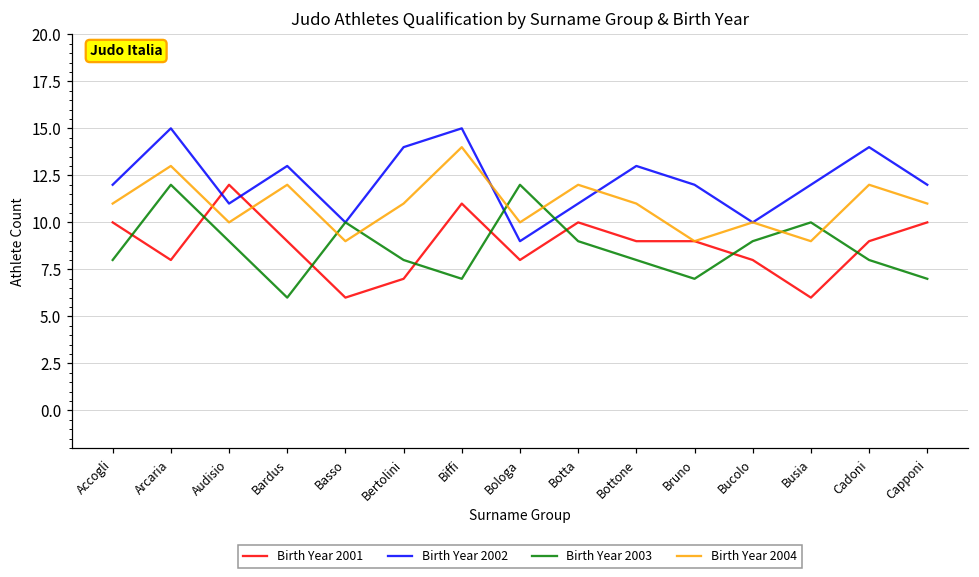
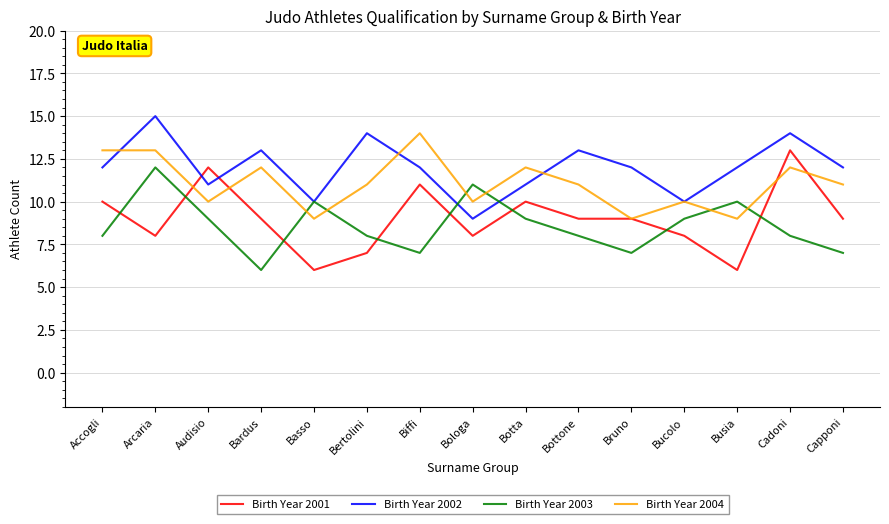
  {
    "Birth Year 2001": {
      "Accogli": 10,
      "Arcaria": 8,
      "Audisio": 12,
      "Bardus": 9,
      "Basso": 6,
      "Bertolini": 7,
      "Biffi": 11,
      "Bologa": 8,
      "Botta": 10,
      "Bottone": 9,
      "Bucolo": 8,
      "Busia": 6,
-     "Cadoni": 9,
-     "Capponi": 10
+     "Cadoni": 13,
+     "Capponi": 9
    },
    "Birth Year 2002": {
      "Accogli": 12,
      "Arcaria": 15,
      "Audisio": 11,
      "Bardus": 13,
      "Bertolini": 14,
-     "Biffi": 15,
+     "Biffi": 12,
      "Bologa": 9,
      "Botta": 11,
      "Bottone": 13,
      "Bruno": 12,
      "Busia": 12,
      "Cadoni": 14,
      "Capponi": 12
    },
    "Birth Year 2003": {
      "Accogli": 8,
      "Arcaria": 12,
      "Audisio": 9,
      "Bardus": 6,
      "Bertolini": 8,
      "Biffi": 7,
-     "Bologa": 12,
+     "Bologa": 11,
      "Botta": 9,
      "Bottone": 8,
      "Bruno": 7,
      "Bucolo": 9,
      "Busia": 10,
      "Cadoni": 8,
      "Capponi": 7
    },
    "Birth Year 2004": {
-     "Accogli": 11,
+     "Accogli": 13,
      "Arcaria": 13,
      "Audisio": 10,
      "Bardus": 12,
      "Basso": 9,
      "Bertolini": 11,
      "Biffi": 14,
      "Bologa": 10,
      "Botta": 12,
      "Bottone": 11,
      "Busia": 9,
      "Cadoni": 12,
      "Capponi": 11
    }
  }
